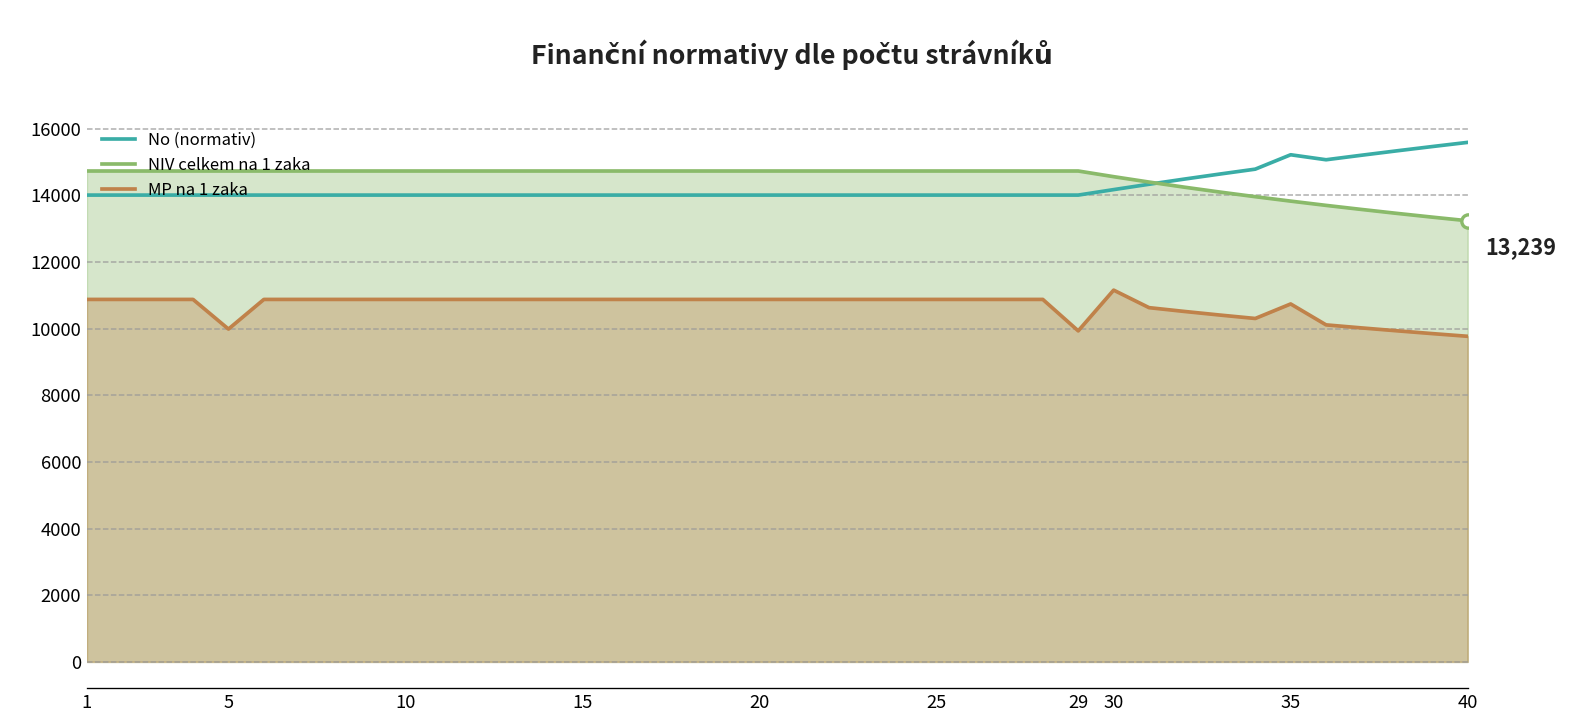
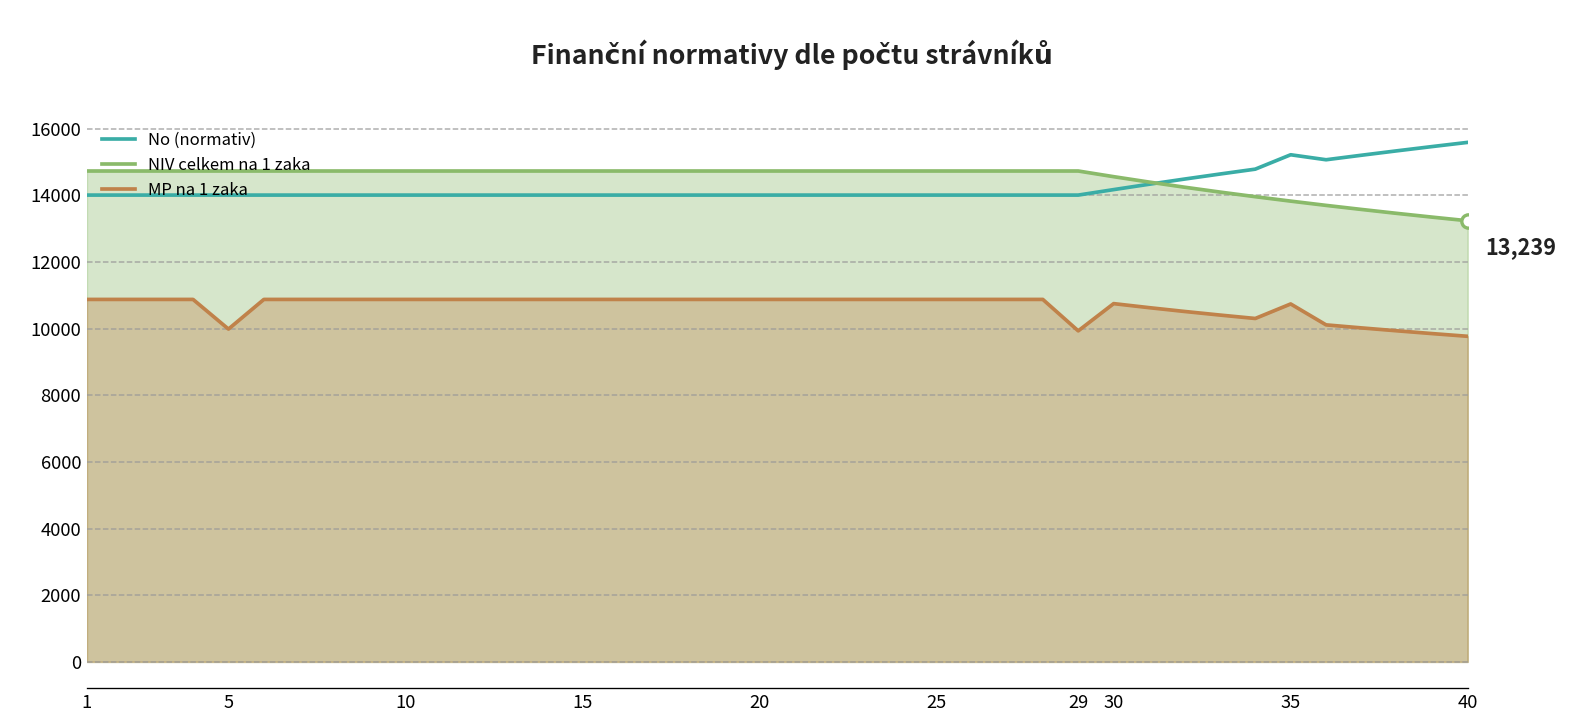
  {
    "No (normativ)": {
      "1": 14000,
      "5": 14000,
      "10": 14000,
      "15": 14000,
      "20": 14000,
      "25": 14000,
      "29": 14000,
      "30": 14200,
      "35": 15200,
      "40": 15600
    },
    "MP na 1 zaka": {
      "1": 10900,
      "5": 10000,
      "10": 10900,
      "15": 10900,
      "20": 10900,
      "25": 10900,
      "29": 9900,
-     "30": 11200,
+     "30": 10800,
      "35": 10700,
      "40": 9800
    }
  }
